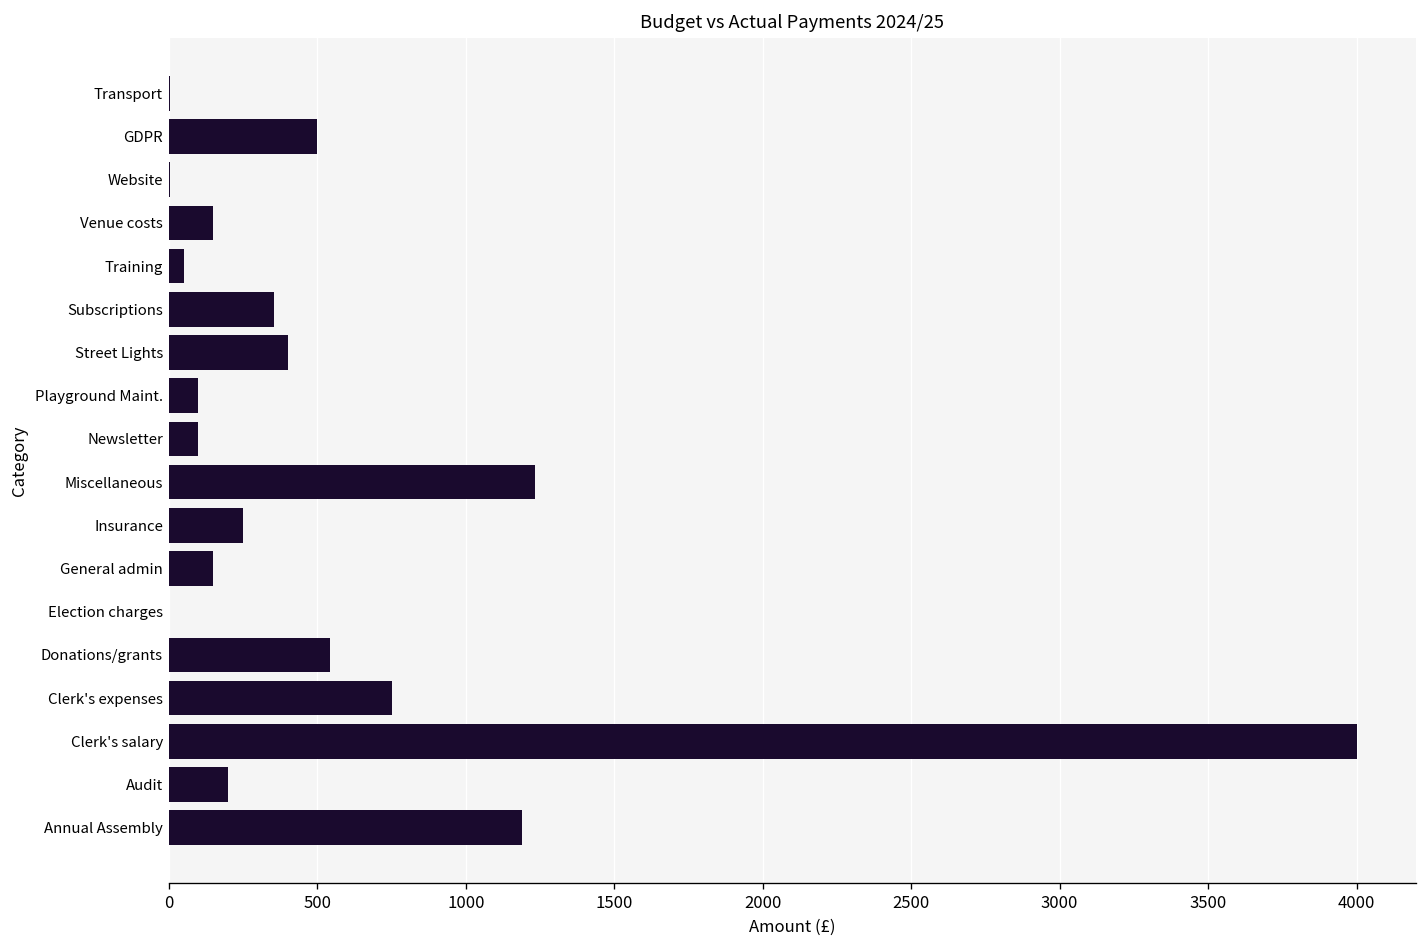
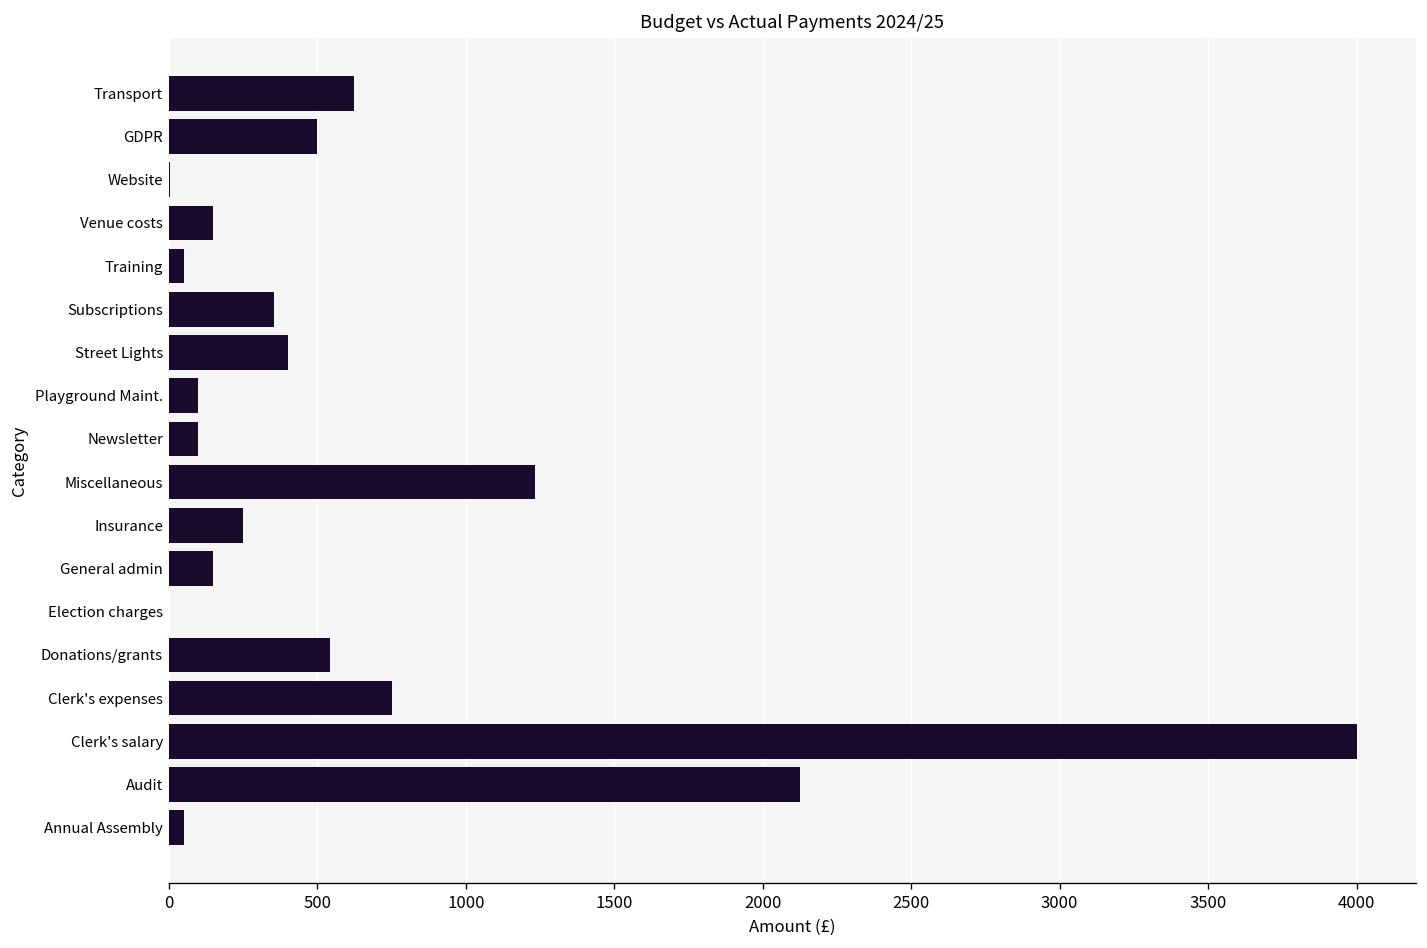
  {
-   "Transport": 10,
+   "Transport": 620,
    "GDPR": 500,
    "Venue costs": 150,
    "Training": 50,
    "Subscriptions": 350,
    "Street Lights": 400,
    "Playground Maint.": 100,
    "Newsletter": 100,
    "Miscellaneous": 1230,
    "Insurance": 250,
    "General admin": 150,
    "Election charges": 0,
    "Donations/grants": 540,
    "Clerk's expenses": 750,
    "Clerk's salary": 4000,
-   "Audit": 200,
-   "Annual Assembly": 1190
+   "Audit": 2130,
+   "Annual Assembly": 50
  }
